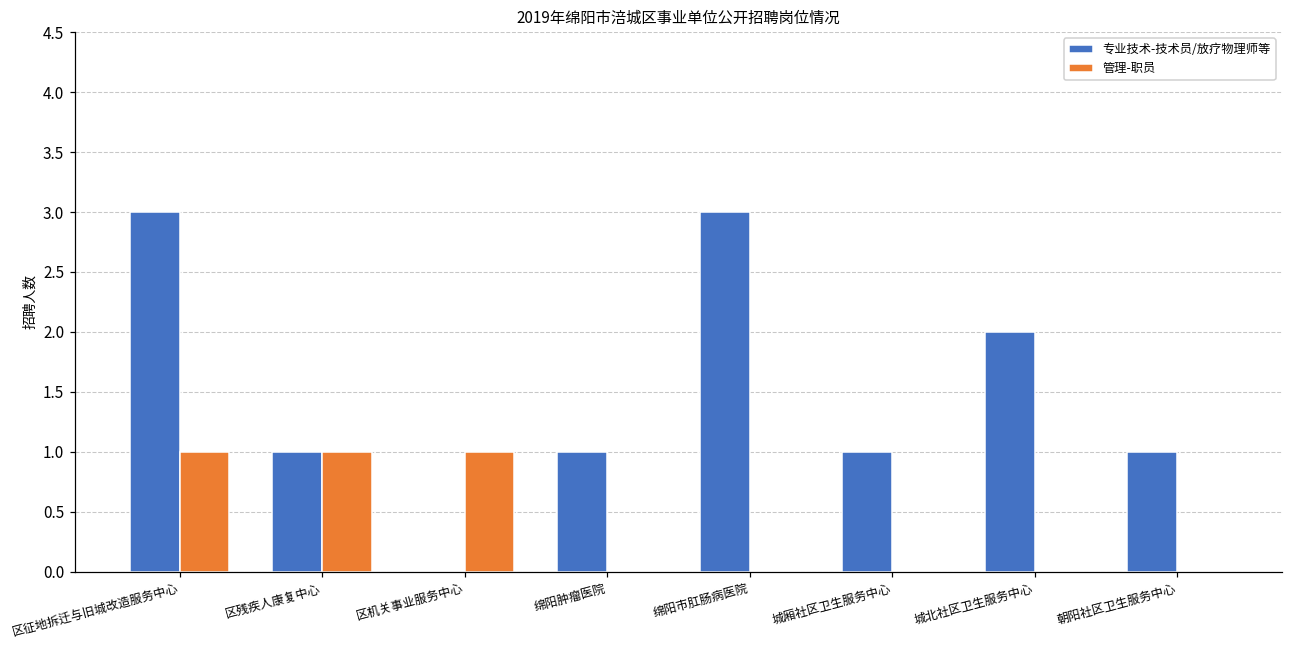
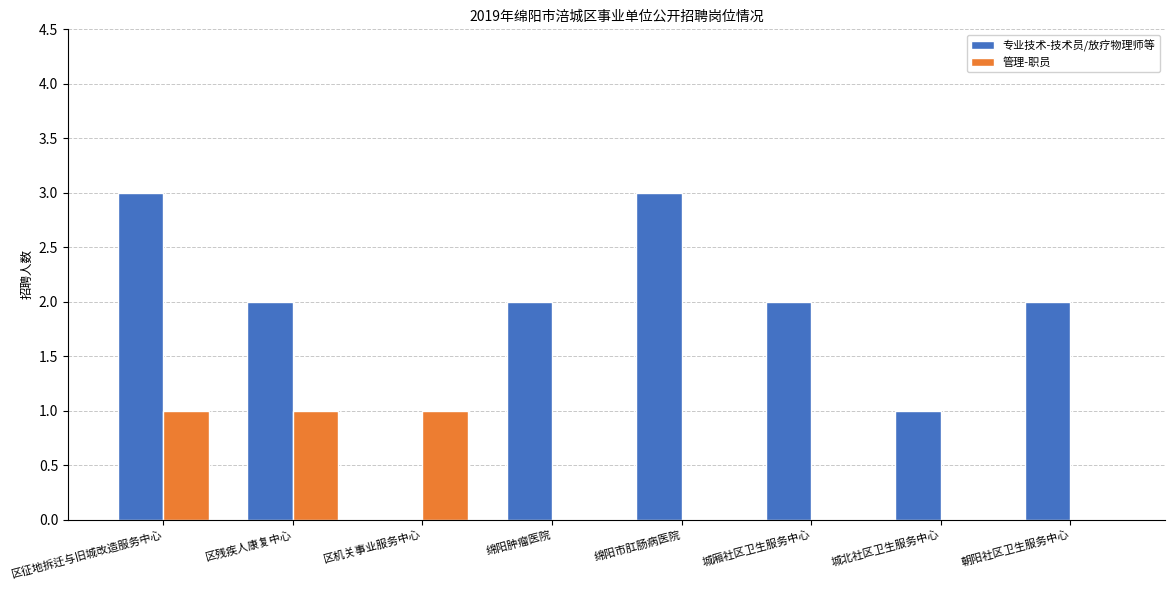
  {
    "专业技术-技术员/放疗物理师等": {
      "区征地拆迁与旧城改造服务中心": 3,
-     "区残疾人康复中心": 1,
+     "区残疾人康复中心": 2,
      "区机关事业服务中心": 0,
-     "绵阳肿瘤医院": 1,
+     "绵阳肿瘤医院": 2,
      "绵阳市肛肠病医院": 3,
-     "城厢社区卫生服务中心": 1,
-     "城北社区卫生服务中心": 2,
-     "朝阳社区卫生服务中心": 1
+     "城厢社区卫生服务中心": 2,
+     "城北社区卫生服务中心": 1,
+     "朝阳社区卫生服务中心": 2
    },
    "管理-职员": {
      "区征地拆迁与旧城改造服务中心": 1,
      "区残疾人康复中心": 1,
      "区机关事业服务中心": 1,
      "绵阳肿瘤医院": 0,
      "绵阳市肛肠病医院": 0,
      "城厢社区卫生服务中心": 0,
      "城北社区卫生服务中心": 0,
      "朝阳社区卫生服务中心": 0
    }
  }
